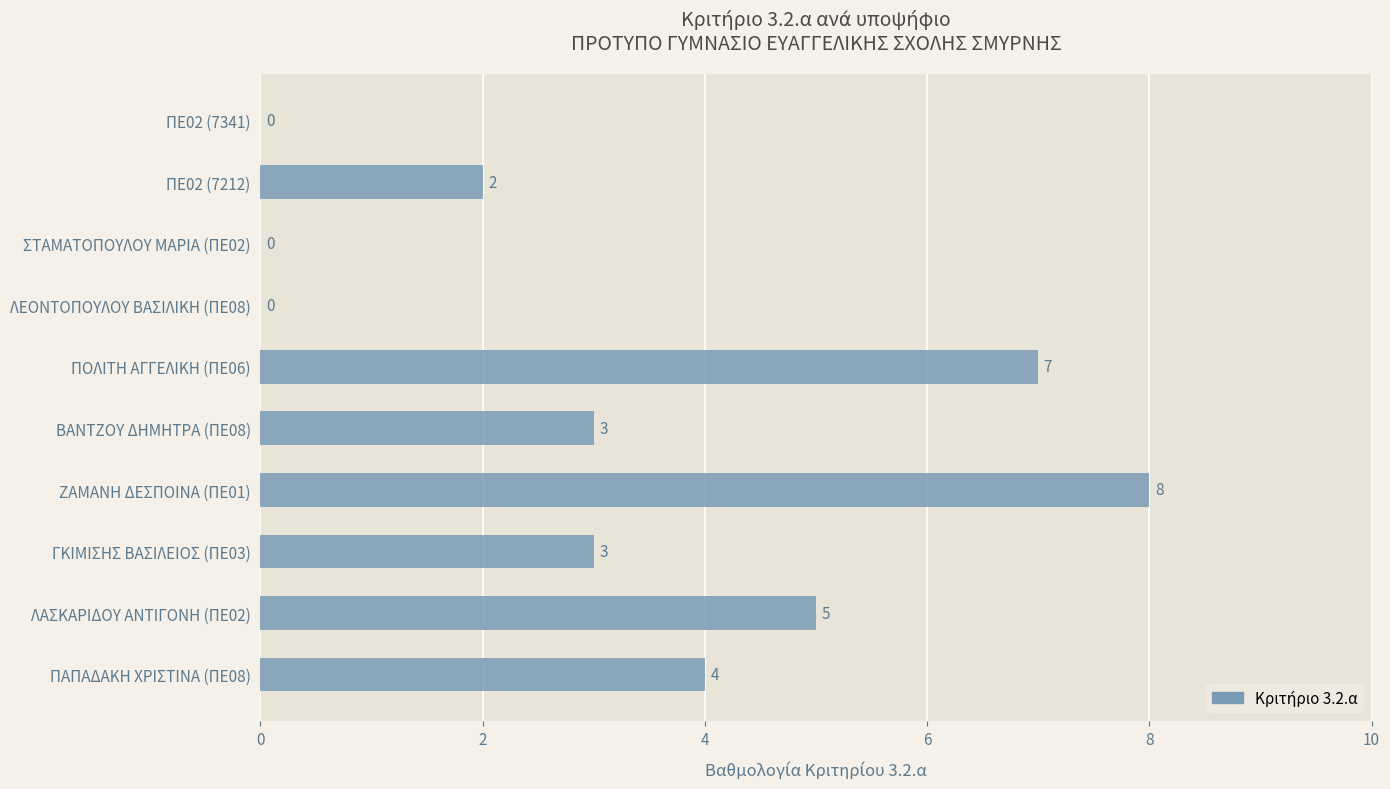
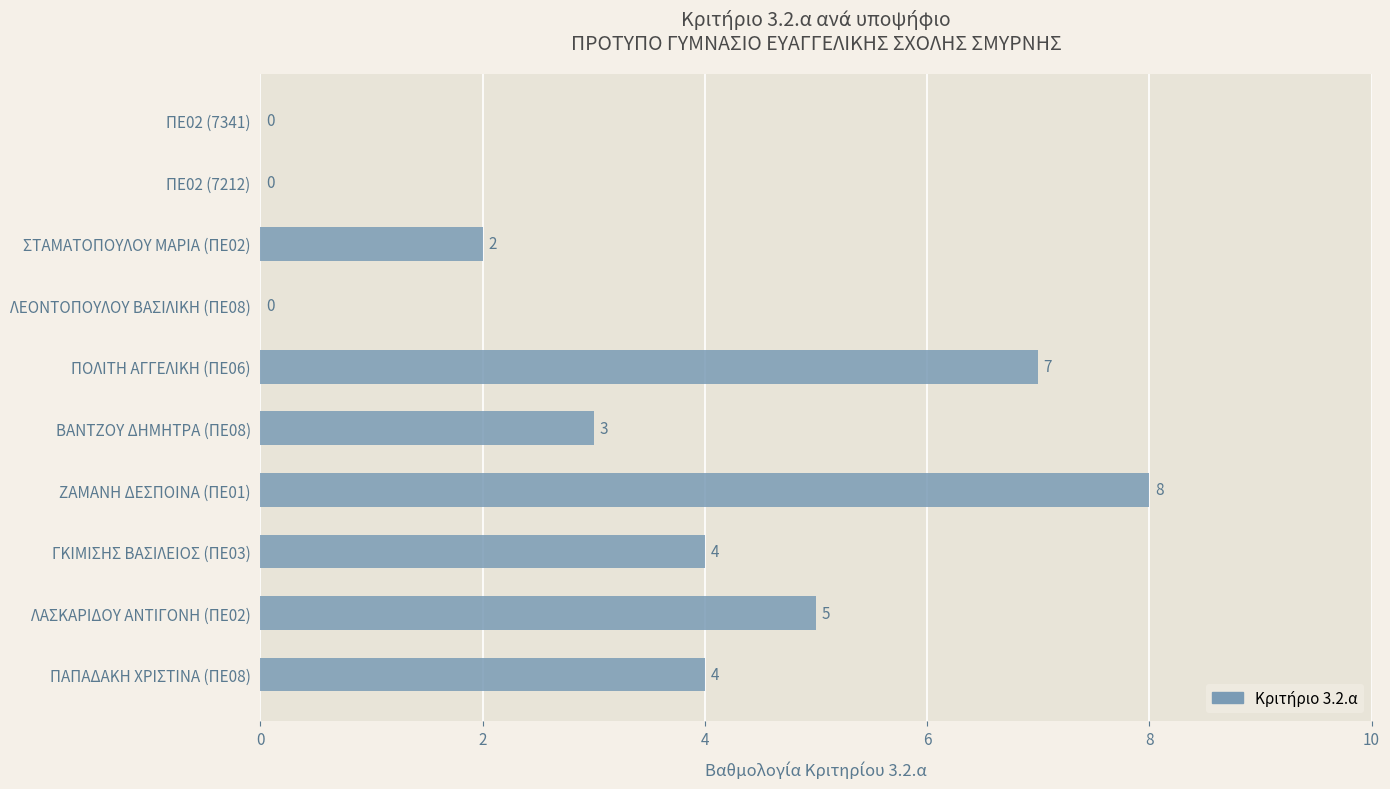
  {
    "ΠΕ02 (7341)": 0,
-   "ΠΕ02 (7212)": 2,
-   "ΣΤΑΜΑΤΟΠΟΥΛΟΥ ΜΑΡΙΑ (ΠΕ02)": 0,
+   "ΠΕ02 (7212)": 0,
+   "ΣΤΑΜΑΤΟΠΟΥΛΟΥ ΜΑΡΙΑ (ΠΕ02)": 2,
    "ΛΕΟΝΤΟΠΟΥΛΟΥ ΒΑΣΙΛΙΚΗ (ΠΕ08)": 0,
    "ΠΟΛΙΤΗ ΑΓΓΕΛΙΚΗ (ΠΕ06)": 7,
    "ΒΑΝΤΖΟΥ ΔΗΜΗΤΡΑ (ΠΕ08)": 3,
    "ΖΑΜΑΝΗ ΔΕΣΠΟΙΝΑ (ΠΕ01)": 8,
-   "ΓΚΙΜΙΣΗΣ ΒΑΣΙΛΕΙΟΣ (ΠΕ03)": 3,
+   "ΓΚΙΜΙΣΗΣ ΒΑΣΙΛΕΙΟΣ (ΠΕ03)": 4,
    "ΛΑΣΚΑΡΙΔΟΥ ΑΝΤΙΓΟΝΗ (ΠΕ02)": 5,
    "ΠΑΠΑΔΑΚΗ ΧΡΙΣΤΙΝΑ (ΠΕ08)": 4
  }
